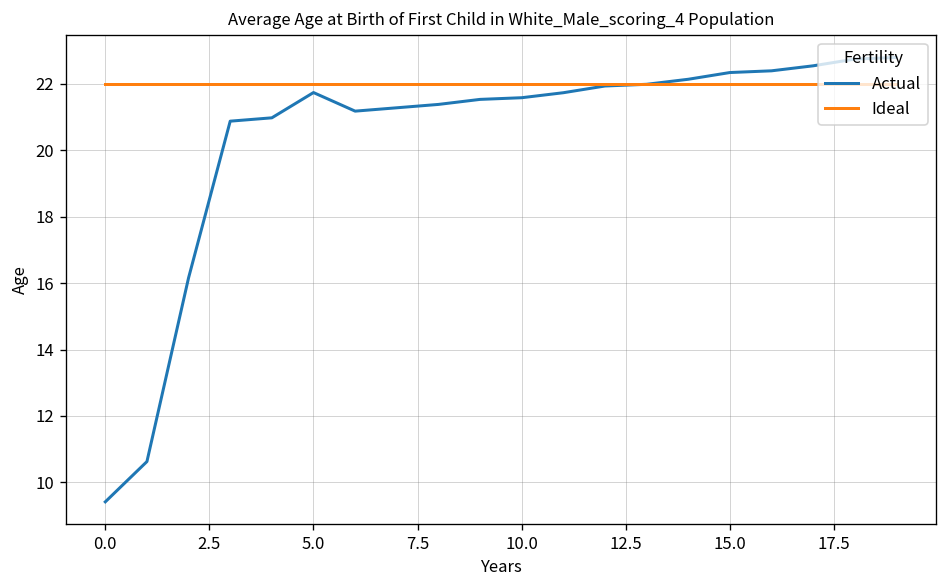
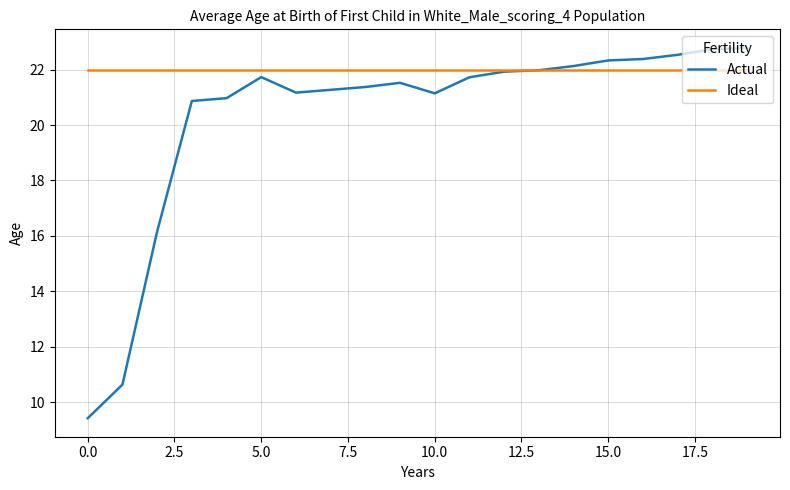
  {
    "Actual": {
      "0.0": 9.4,
      "5.0": 21.7,
-     "10.0": 21.6,
+     "10.0": 21.1,
      "15.0": 22.3
    },
    "Ideal": {
      "0.0": 22.0,
      "5.0": 22.0,
      "10.0": 22.0,
      "15.0": 22.0
    }
  }
